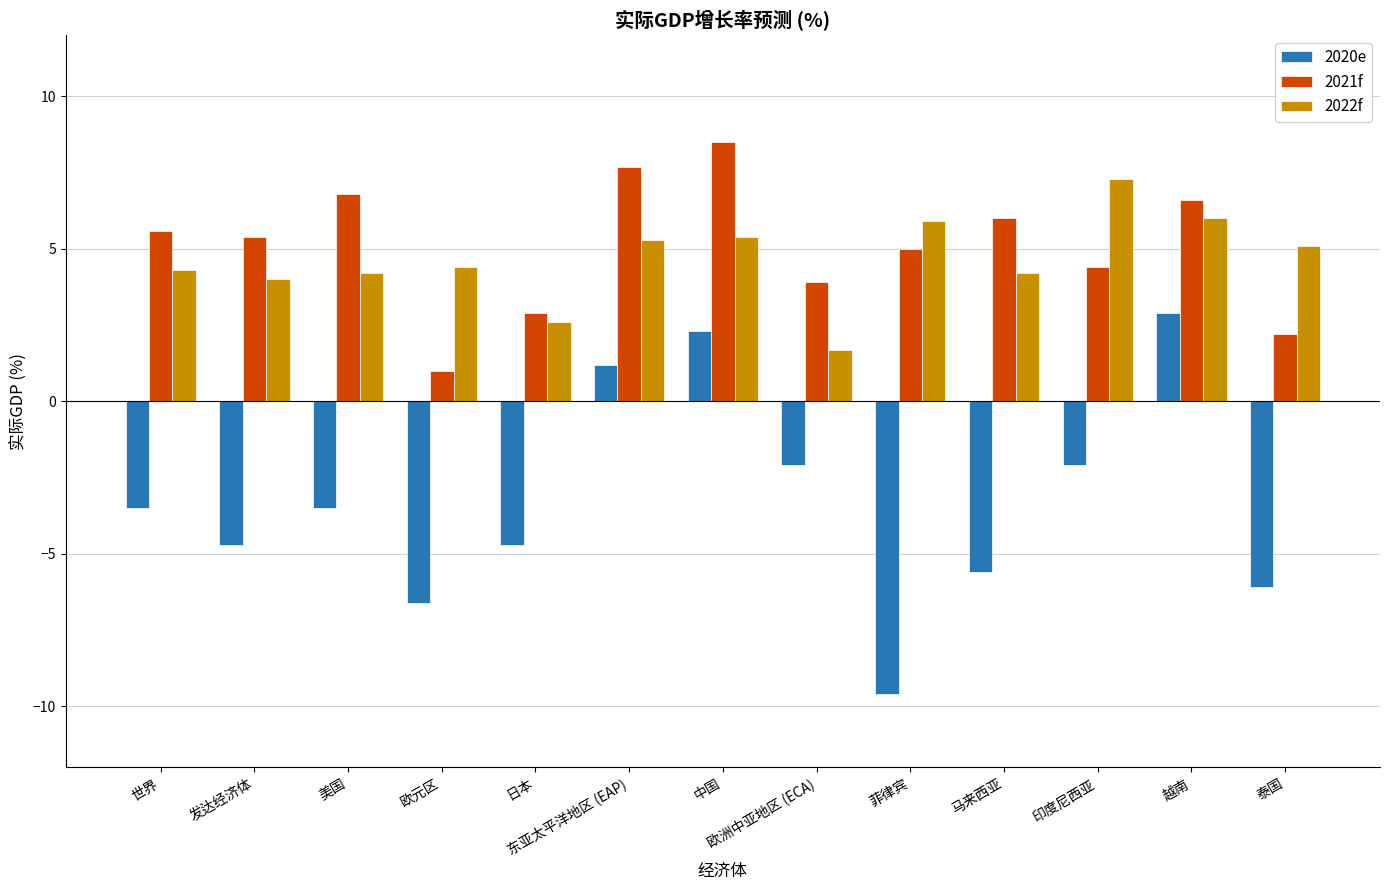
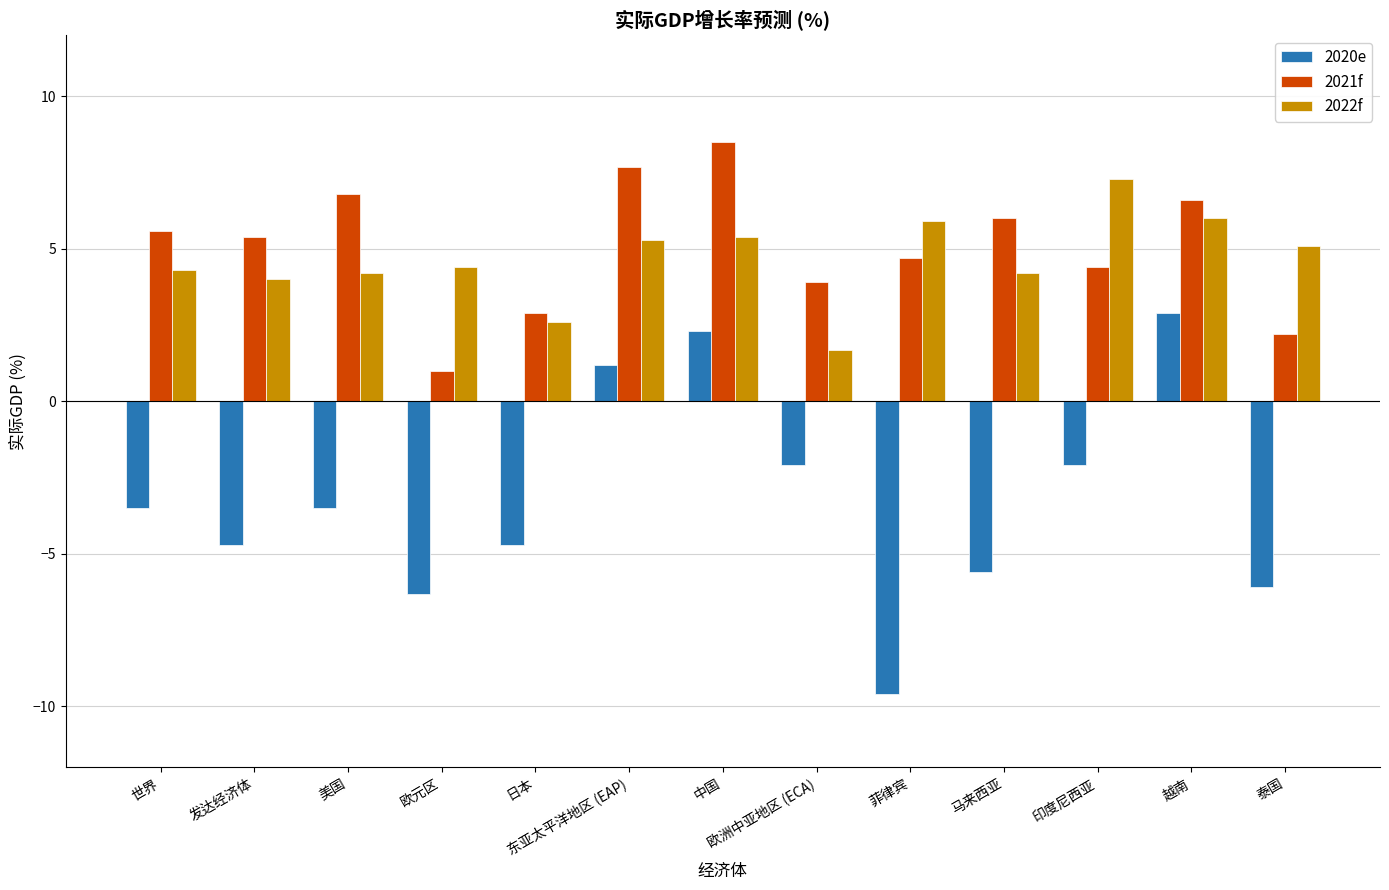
  {
    "2020e": {
      "世界": -3.5,
      "发达经济体": -4.7,
      "美国": -3.5,
-     "欧元区": -6.6,
+     "欧元区": -6.3,
      "日本": -4.7,
      "东亚太平洋地区 (EAP)": 1.2,
      "中国": 2.3,
      "欧洲中亚地区 (ECA)": -2.1,
      "菲律宾": -9.6,
      "马来西亚": -5.6,
      "印度尼西亚": -2.1,
      "越南": 2.9,
      "泰国": -6.1
    },
    "2021f": {
      "世界": 5.6,
      "发达经济体": 5.4,
      "美国": 6.8,
      "欧元区": 1.0,
      "日本": 2.9,
      "东亚太平洋地区 (EAP)": 7.7,
      "中国": 8.5,
      "欧洲中亚地区 (ECA)": 3.9,
-     "菲律宾": 5.0,
+     "菲律宾": 4.7,
      "马来西亚": 6.0,
      "印度尼西亚": 4.4,
      "越南": 6.6,
      "泰国": 2.2
    },
    "2022f": {
      "世界": 4.3,
      "发达经济体": 4.0,
      "美国": 4.2,
      "欧元区": 4.4,
      "日本": 2.6,
      "东亚太平洋地区 (EAP)": 5.3,
      "中国": 5.4,
      "欧洲中亚地区 (ECA)": 1.7,
      "菲律宾": 5.9,
      "马来西亚": 4.2,
      "印度尼西亚": 7.3,
      "越南": 6.0,
      "泰国": 5.1
    }
  }
